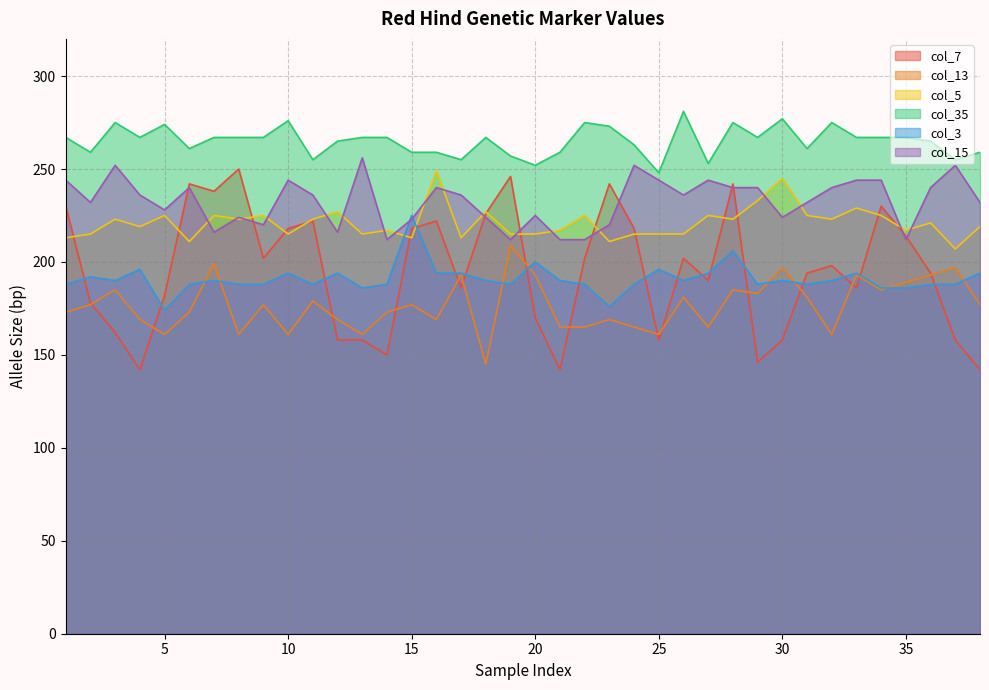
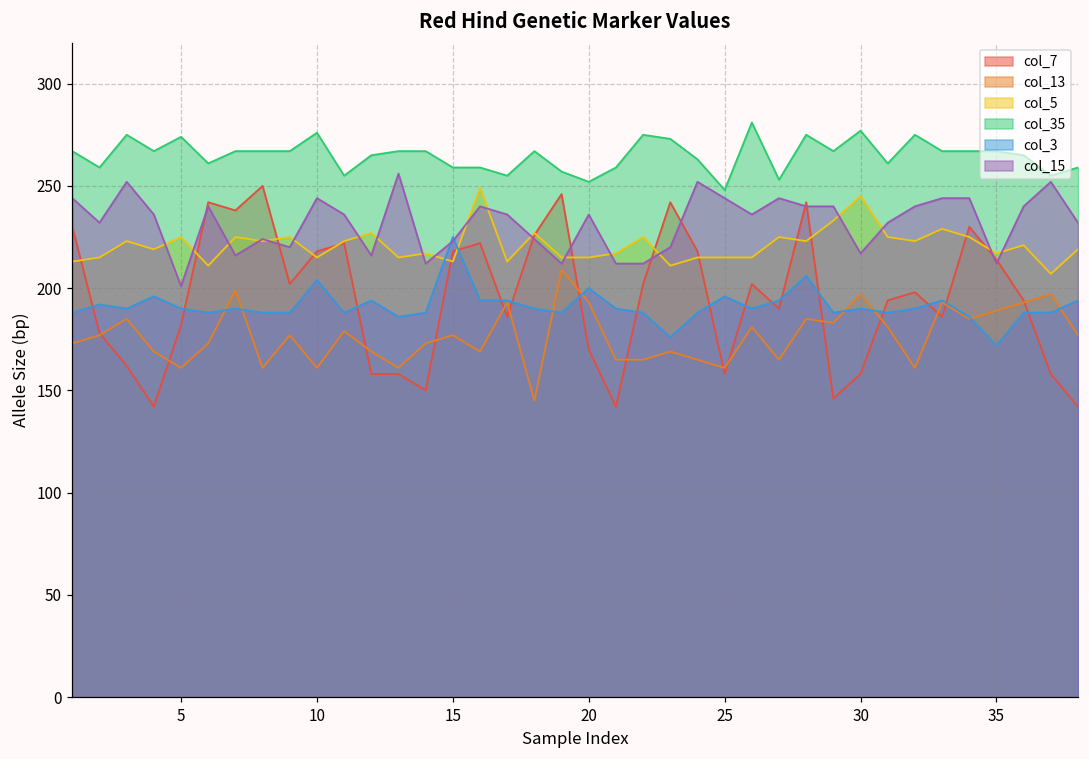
  {
    "col_35": {
      "5": 274,
      "10": 276,
      "15": 259,
      "20": 252,
      "25": 248,
      "30": 277
    },
    "col_3": {
-     "5": 174,
-     "10": 194,
+     "5": 190,
+     "10": 204,
      "15": 225,
      "20": 200,
      "25": 196,
      "30": 190,
-     "35": 186
+     "35": 172
    },
    "col_15": {
-     "5": 228,
+     "5": 201,
      "10": 244,
      "15": 223,
-     "20": 225,
+     "20": 236,
      "25": 244,
-     "30": 224,
+     "30": 217,
      "35": 212
    }
  }
